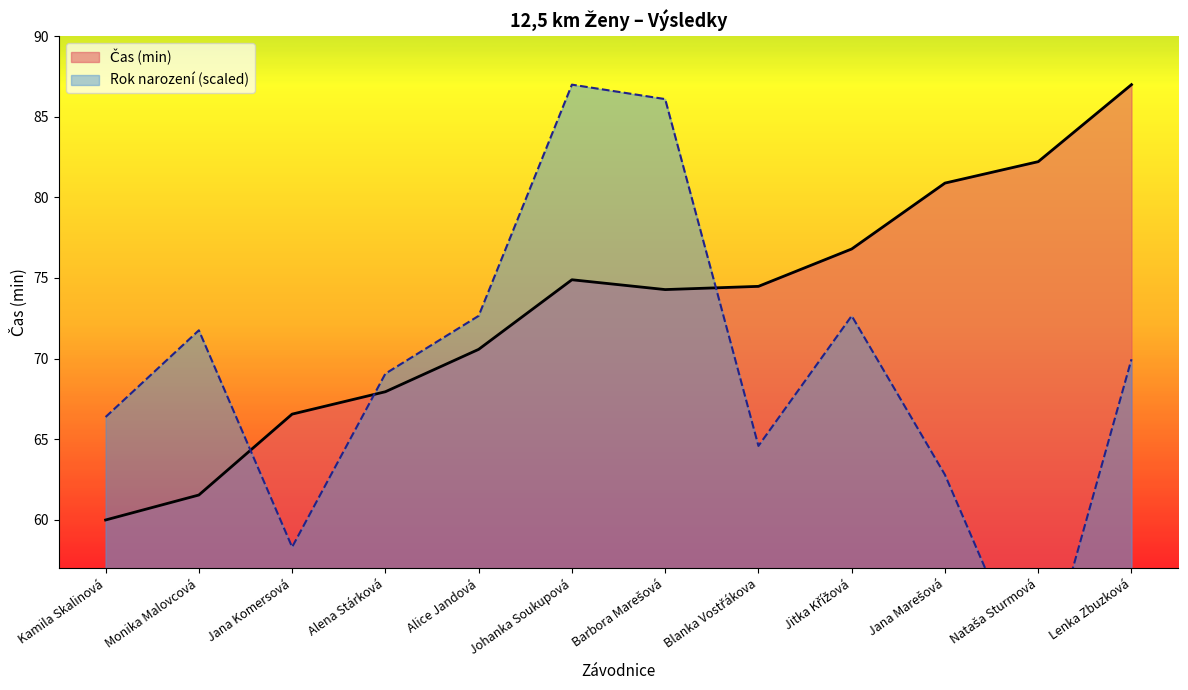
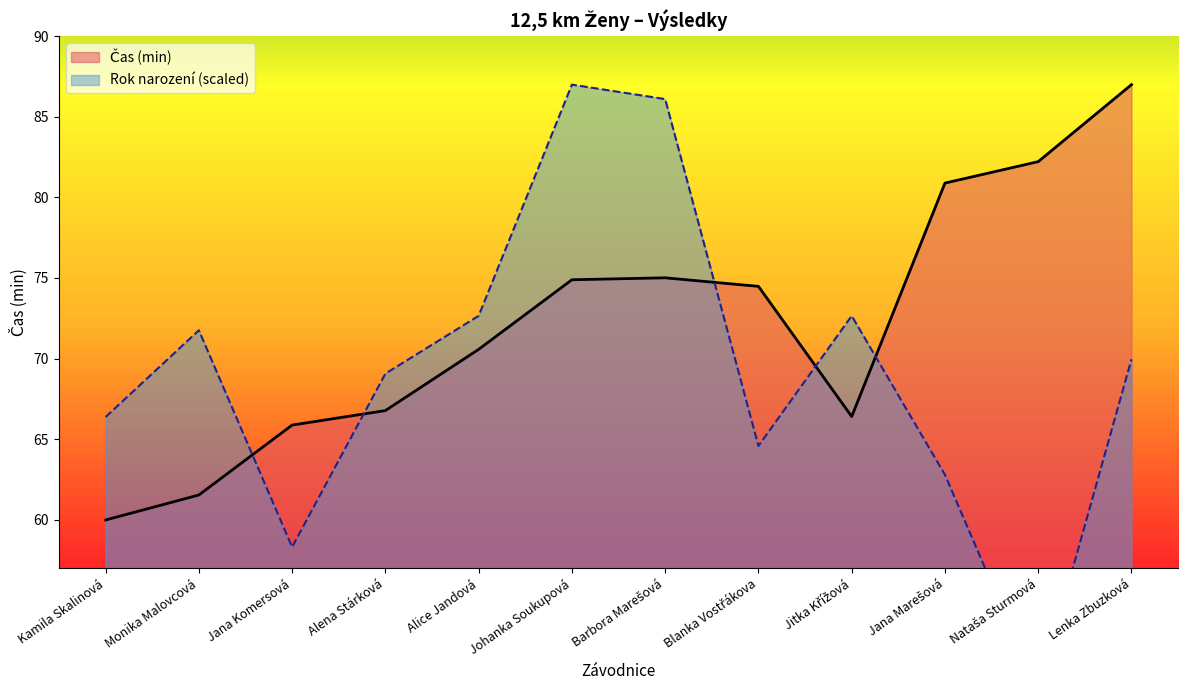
  {
    "Čas (min)": {
      "Kamila Skalinová": 60.0,
      "Monika Malovcová": 61.5,
-     "Jana Komersová": 66.6,
-     "Alena Stárková": 67.9,
+     "Jana Komersová": 65.9,
+     "Alena Stárková": 66.8,
      "Alice Jandová": 70.6,
      "Johanka Soukupová": 74.9,
-     "Barbora Marešová": 74.3,
+     "Barbora Marešová": 75.0,
      "Blanka Vostřákova": 74.5,
-     "Jitka Křížová": 76.8,
+     "Jitka Křížová": 66.4,
      "Jana Marešová": 80.9,
      "Nataša Sturmová": 82.2,
      "Lenka Zbuzková": 87.0
    }
  }
